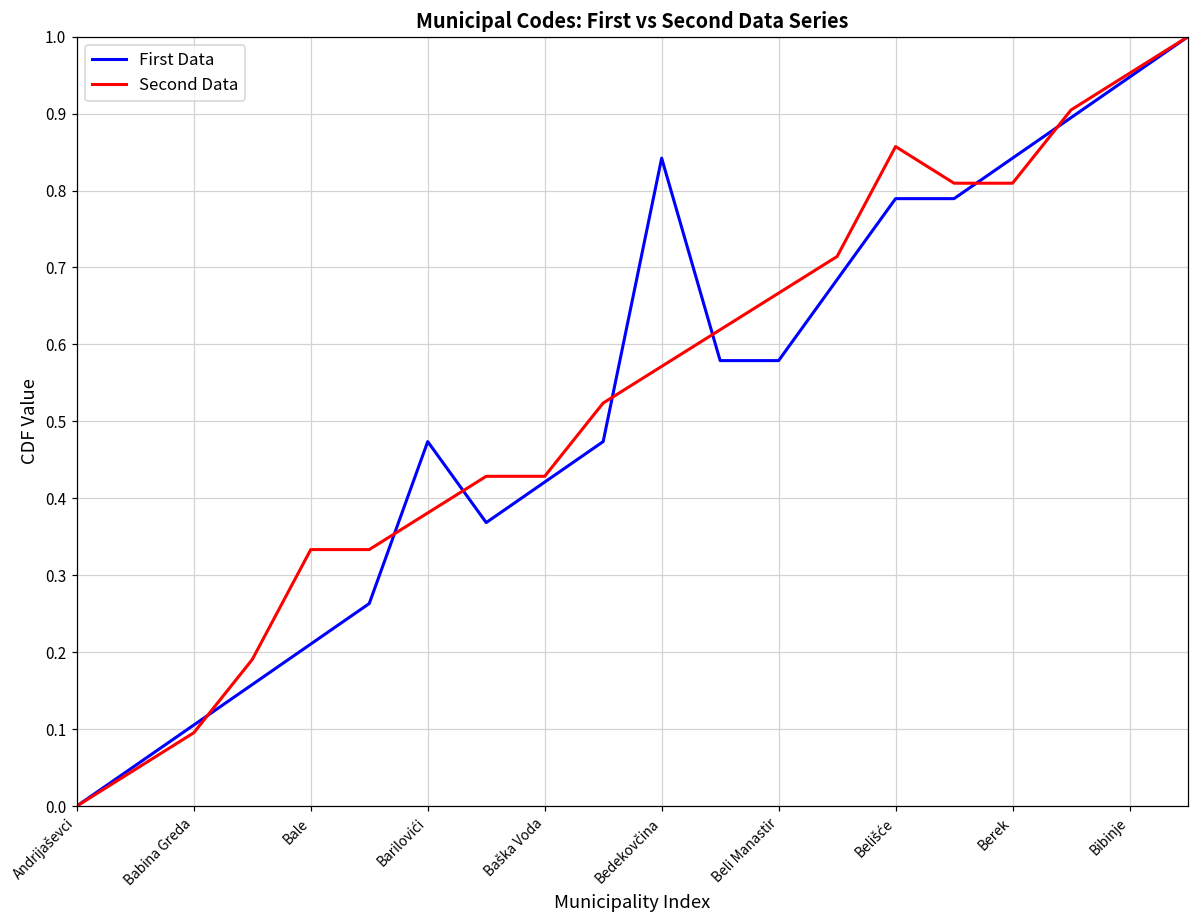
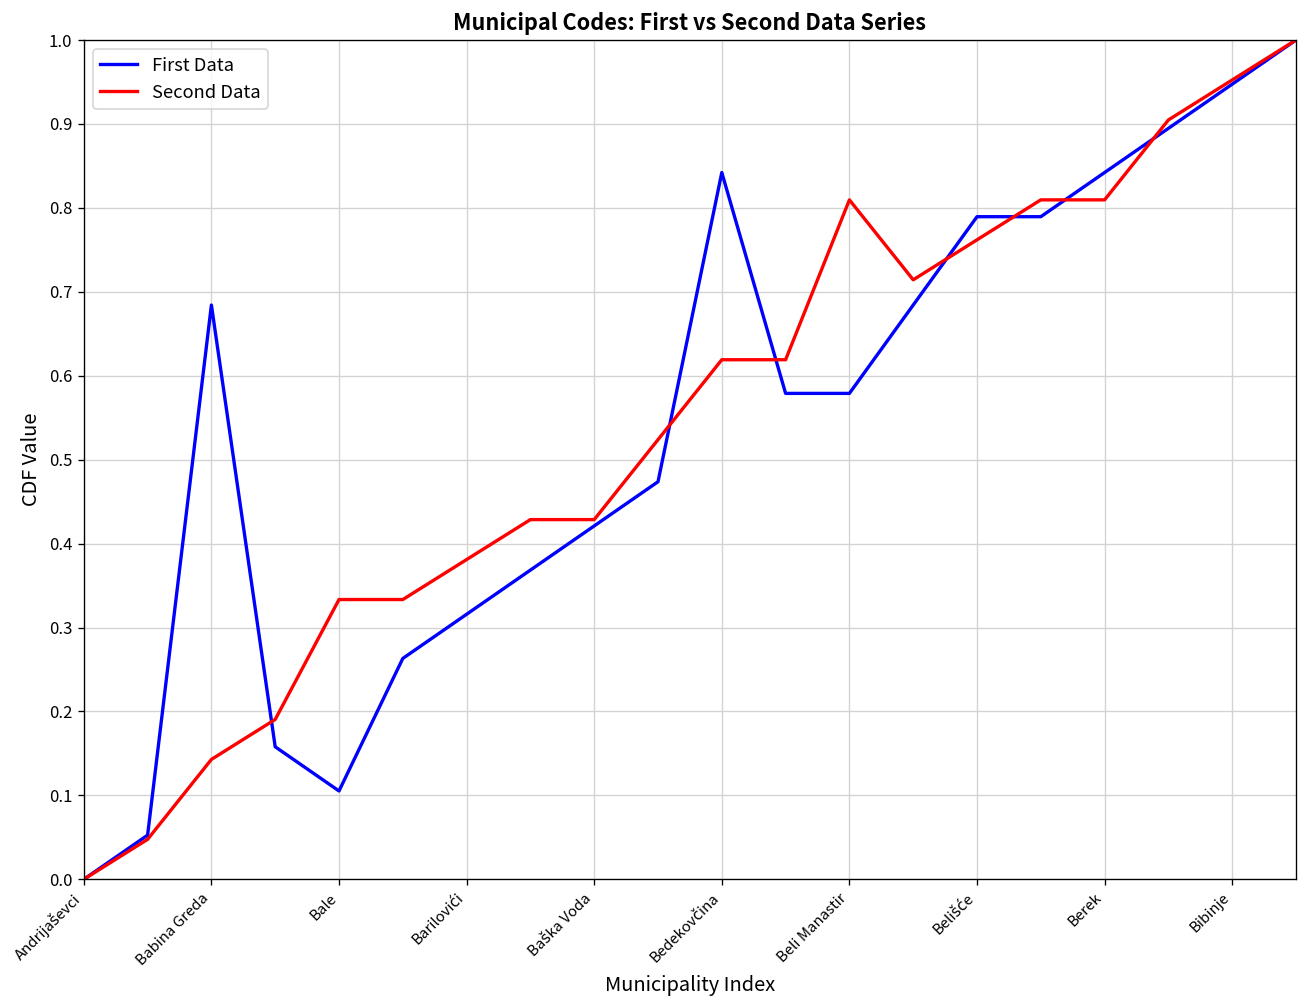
  {
    "First Data": {
-     "Babina Greda": 0.11,
-     "Bale": 0.21,
-     "Barilovići": 0.47,
+     "Babina Greda": 0.68,
+     "Bale": 0.11,
+     "Barilovići": 0.32,
      "Baška Voda": 0.42,
      "Bedekovčina": 0.84,
      "Beli Manastir": 0.58,
      "Belišće": 0.79,
      "Berek": 0.84,
      "Bibinje": 0.95
    },
    "Second Data": {
-     "Babina Greda": 0.10,
+     "Babina Greda": 0.14,
      "Bale": 0.33,
      "Barilovići": 0.38,
      "Baška Voda": 0.43,
-     "Bedekovčina": 0.57,
-     "Beli Manastir": 0.67,
-     "Belišće": 0.86,
+     "Bedekovčina": 0.62,
+     "Beli Manastir": 0.81,
+     "Belišće": 0.76,
      "Berek": 0.81,
      "Bibinje": 0.95
    }
  }
